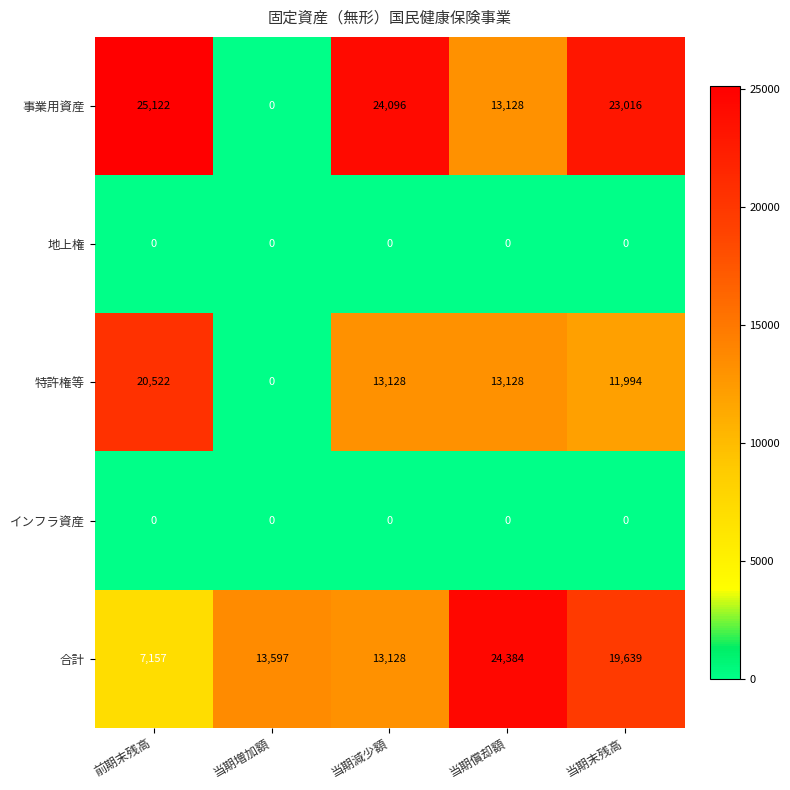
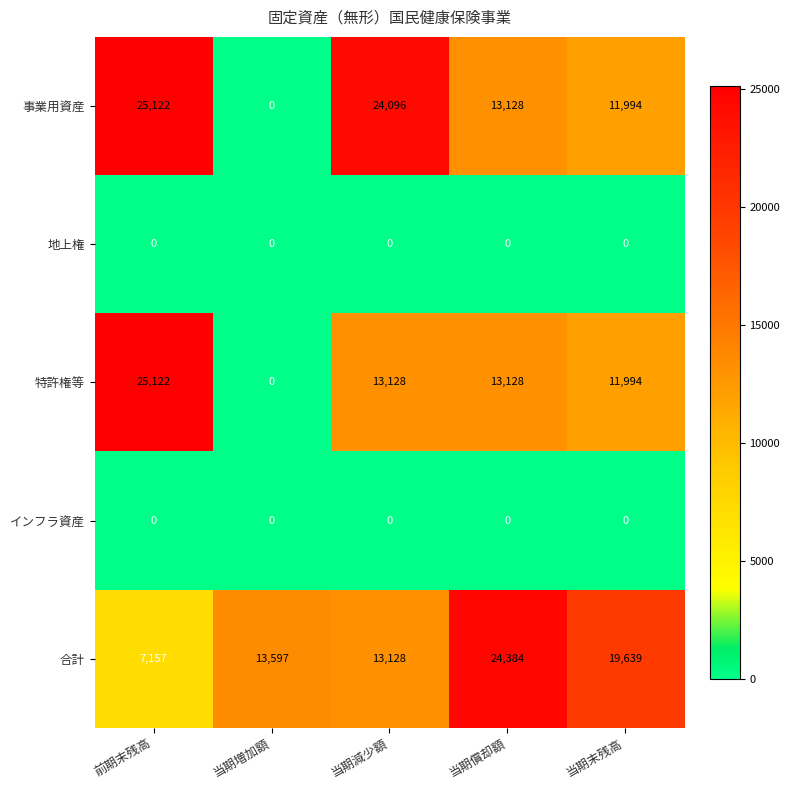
  {
    "事業用資産": {
      "前期末残高": "25,122",
      "当期増加額": "0",
      "当期減少額": "24,096",
      "当期償却額": "13,128",
-     "当期末残高": "23,016"
+     "当期末残高": "11,994"
    },
    "地上権": {
      "前期末残高": "0",
      "当期増加額": "0",
      "当期減少額": "0",
      "当期償却額": "0",
      "当期末残高": "0"
    },
    "特許権等": {
-     "前期末残高": "20,522",
+     "前期末残高": "25,122",
      "当期増加額": "0",
      "当期減少額": "13,128",
      "当期償却額": "13,128",
      "当期末残高": "11,994"
    },
    "インフラ資産": {
      "前期末残高": "0",
      "当期増加額": "0",
      "当期減少額": "0",
      "当期償却額": "0",
      "当期末残高": "0"
    },
    "合計": {
      "前期末残高": "7,157",
      "当期増加額": "13,597",
      "当期減少額": "13,128",
      "当期償却額": "24,384",
      "当期末残高": "19,639"
    }
  }
